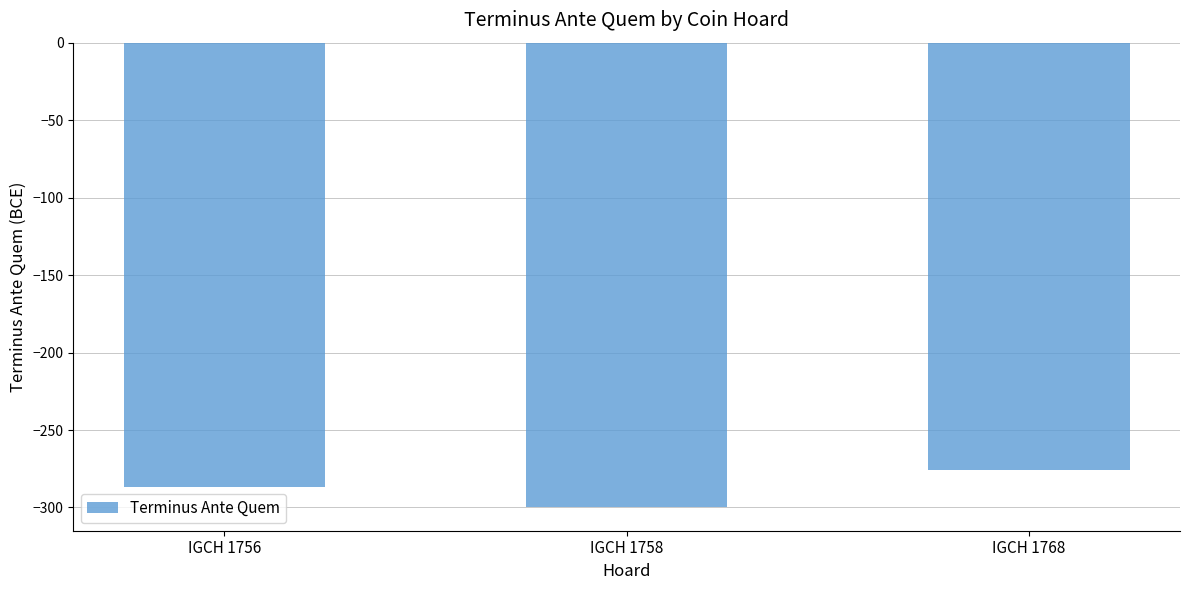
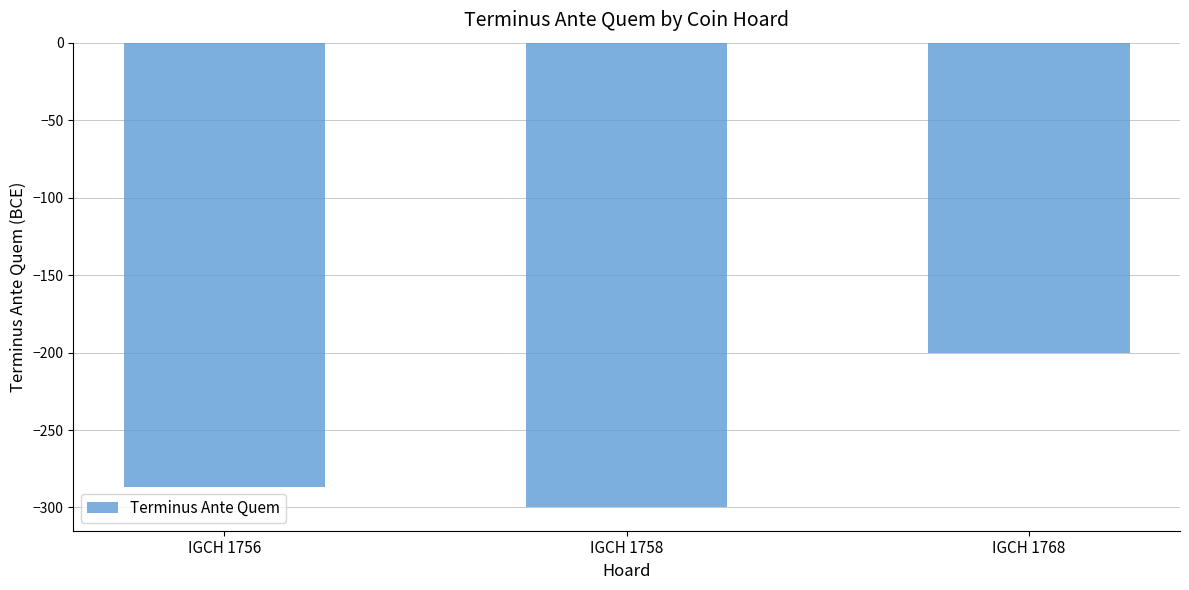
  {
    "IGCH 1756": -287,
    "IGCH 1758": -300,
-   "IGCH 1768": -276
+   "IGCH 1768": -200
  }
